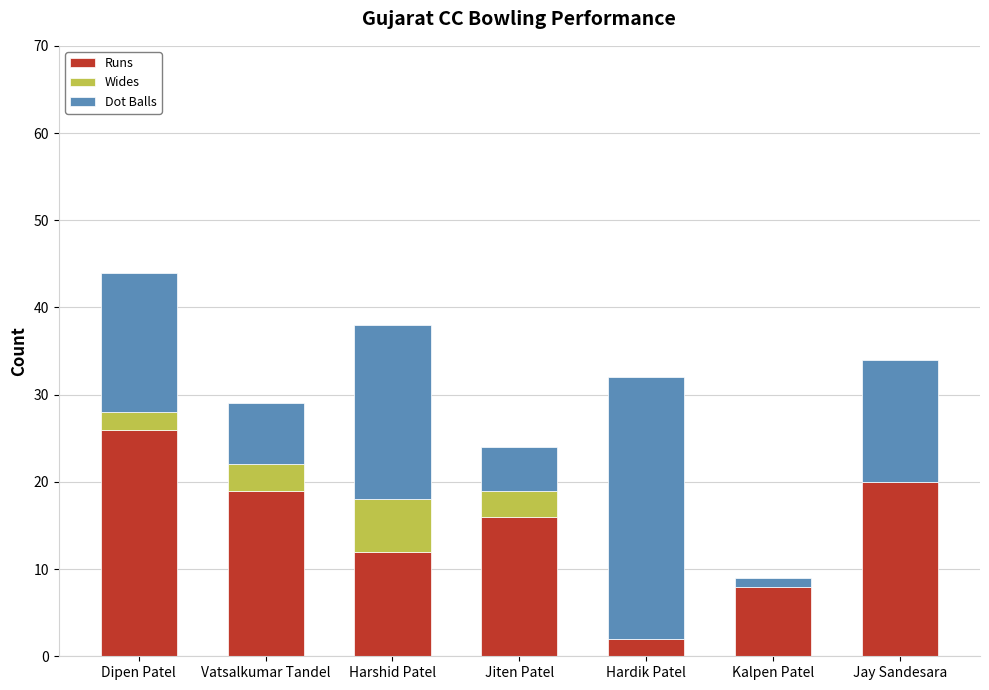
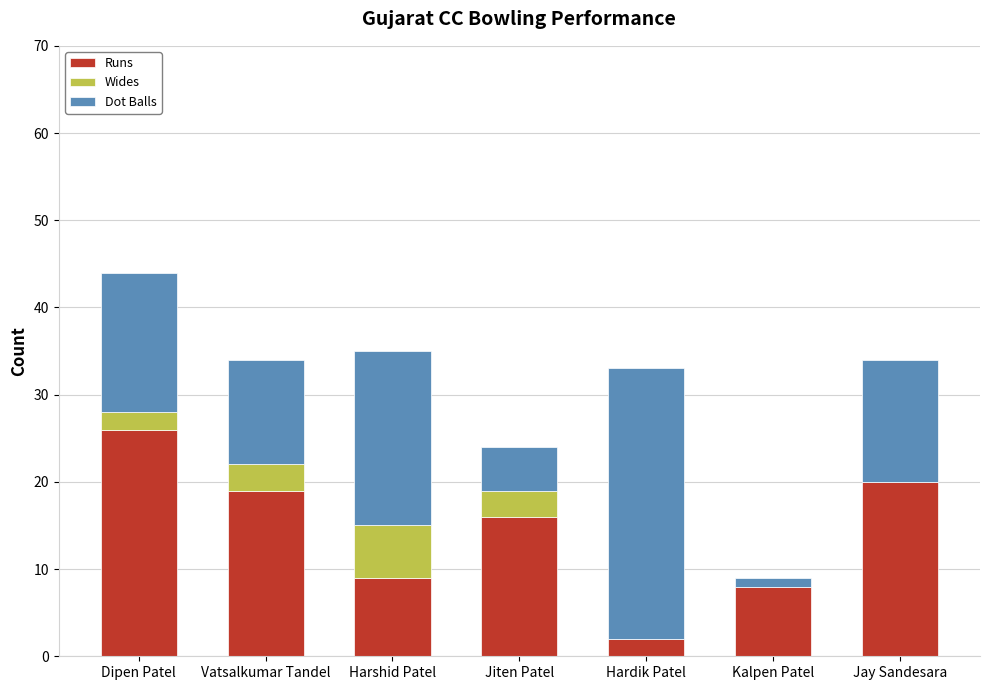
  {
    "Runs": {
      "Dipen Patel": 26,
      "Vatsalkumar Tandel": 19,
-     "Harshid Patel": 12,
+     "Harshid Patel": 9,
      "Jiten Patel": 16,
      "Hardik Patel": 2,
      "Kalpen Patel": 8,
      "Jay Sandesara": 20
    },
    "Wides": {
      "Dipen Patel": 2,
      "Vatsalkumar Tandel": 3,
      "Harshid Patel": 6,
      "Jiten Patel": 3,
      "Hardik Patel": 0,
      "Kalpen Patel": 0,
      "Jay Sandesara": 0
    },
    "Dot Balls": {
      "Dipen Patel": 16,
-     "Vatsalkumar Tandel": 7,
+     "Vatsalkumar Tandel": 12,
      "Harshid Patel": 20,
      "Jiten Patel": 5,
-     "Hardik Patel": 30,
+     "Hardik Patel": 31,
      "Kalpen Patel": 1,
      "Jay Sandesara": 14
    }
  }
